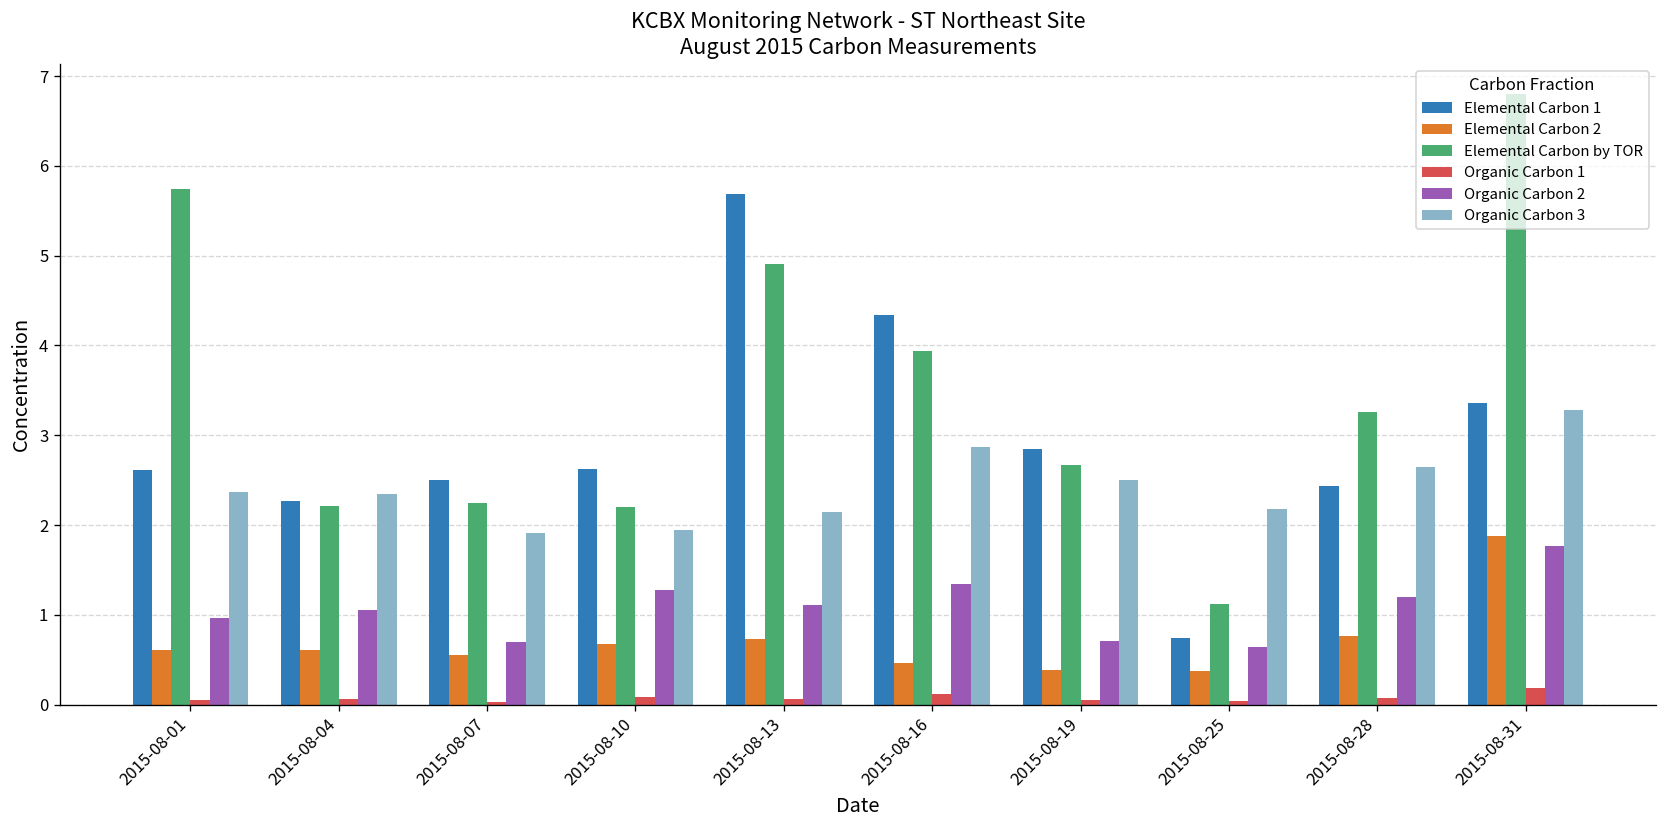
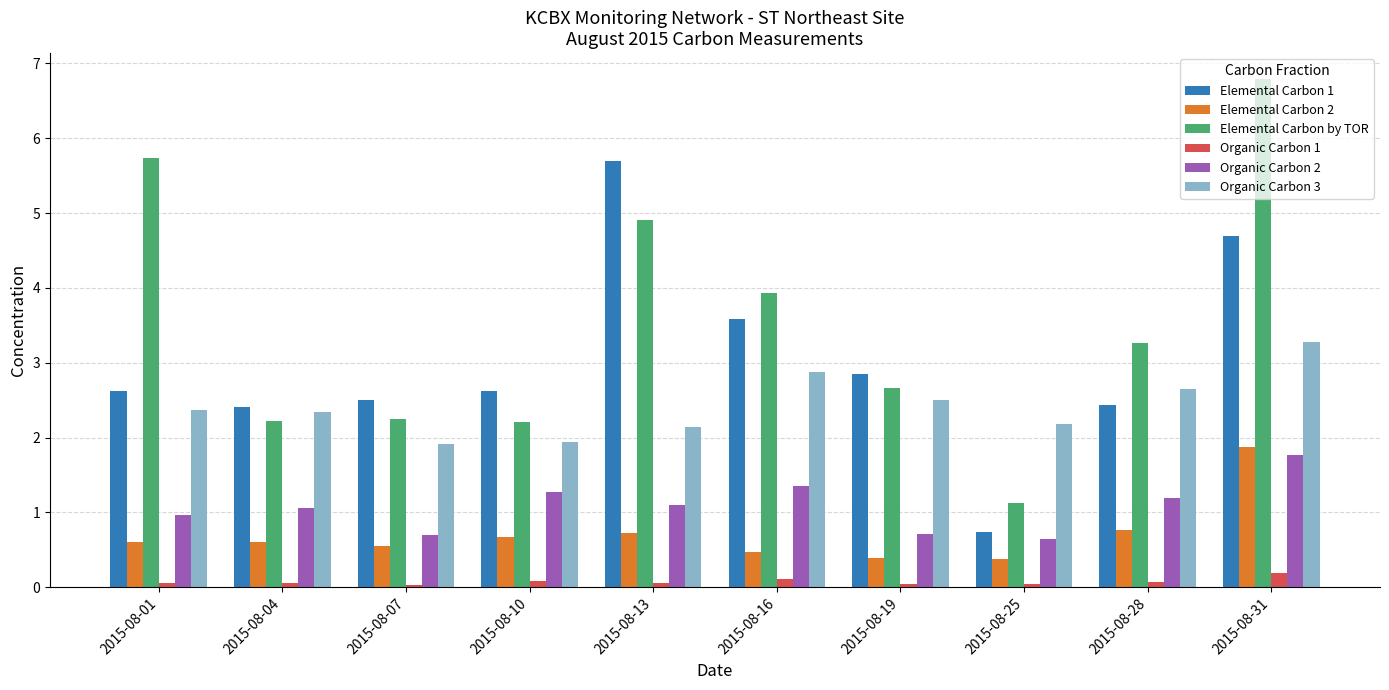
  {
    "Elemental Carbon 1": {
      "2015-08-01": 2.6,
-     "2015-08-04": 2.3,
+     "2015-08-04": 2.4,
      "2015-08-07": 2.5,
      "2015-08-10": 2.6,
      "2015-08-13": 5.7,
-     "2015-08-16": 4.3,
+     "2015-08-16": 3.6,
      "2015-08-19": 2.8,
      "2015-08-25": 0.7,
      "2015-08-28": 2.4,
-     "2015-08-31": 3.4
+     "2015-08-31": 4.7
    },
    "Elemental Carbon by TOR": {
      "2015-08-01": 5.7,
      "2015-08-04": 2.2,
      "2015-08-07": 2.2,
      "2015-08-10": 2.2,
      "2015-08-13": 4.9,
      "2015-08-16": 3.9,
      "2015-08-19": 2.7,
      "2015-08-25": 1.1,
      "2015-08-28": 3.3
    },
    "Organic Carbon 2": {
      "2015-08-01": 1.0,
      "2015-08-04": 1.1,
      "2015-08-07": 0.7,
      "2015-08-10": 1.3,
      "2015-08-13": 1.1,
      "2015-08-16": 1.3,
      "2015-08-19": 0.7,
      "2015-08-25": 0.6,
      "2015-08-28": 1.2,
      "2015-08-31": 1.8
    },
    "Organic Carbon 3": {
      "2015-08-01": 2.4,
      "2015-08-04": 2.3,
      "2015-08-07": 1.9,
      "2015-08-10": 1.9,
      "2015-08-13": 2.1,
      "2015-08-16": 2.9,
      "2015-08-19": 2.5,
      "2015-08-25": 2.2,
      "2015-08-28": 2.7,
      "2015-08-31": 3.3
    }
  }
